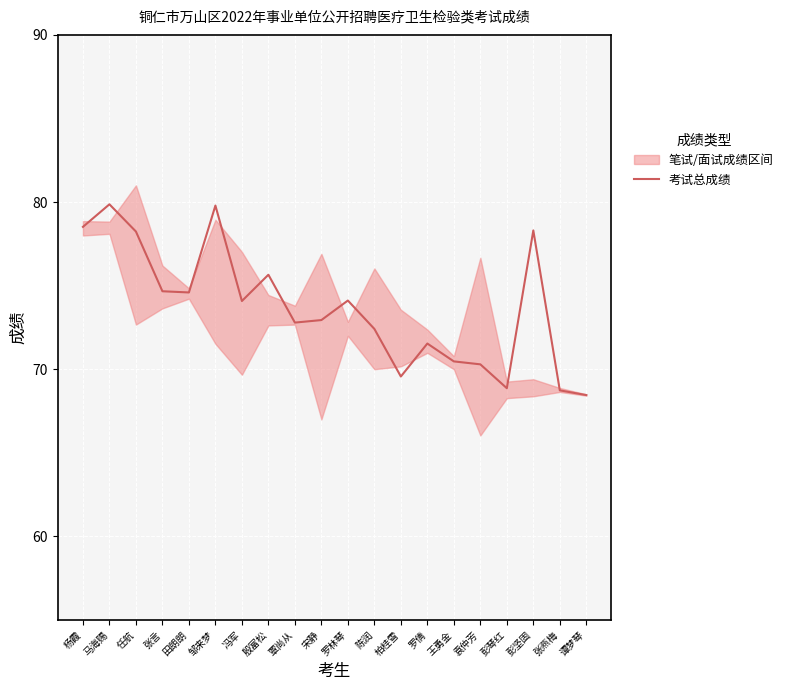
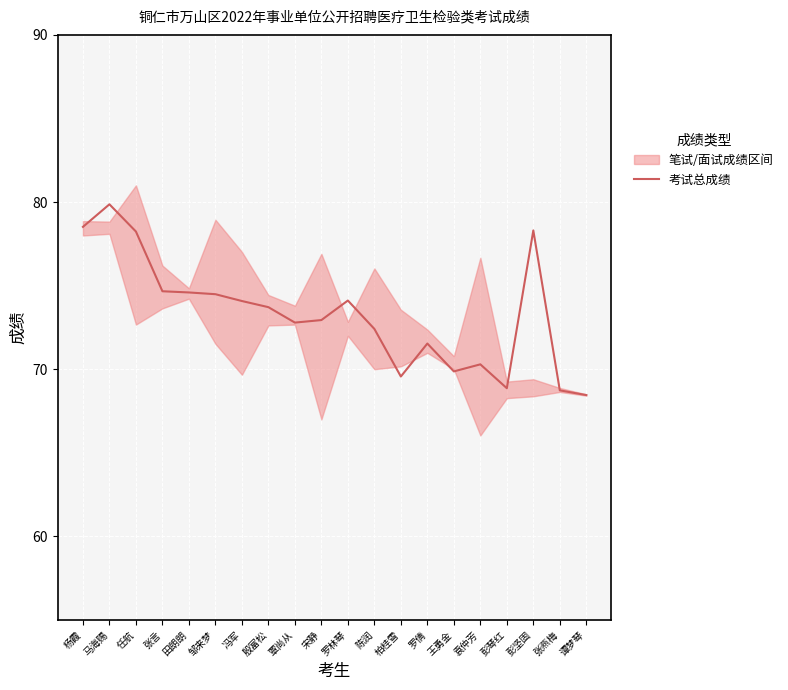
  {
    "考试总成绩": {
      "杨霞": 78.5,
      "马海赐": 79.9,
      "任航": 78.2,
      "张言": 74.7,
      "田朗朗": 74.6,
-     "邹来梦": 79.8,
+     "邹来梦": 74.5,
      "冯军": 74.1,
-     "殷富松": 75.7,
+     "殷富松": 73.7,
      "覃尚从": 72.8,
      "宋静": 72.9,
      "罗林琴": 74.1,
      "陈润": 72.4,
      "柏桂雪": 69.6,
      "罗倩": 71.5,
-     "王勇金": 70.5,
+     "王勇金": 69.9,
      "袁仲芳": 70.3,
      "彭琴红": 68.9,
      "彭坚固": 78.3
    }
  }
